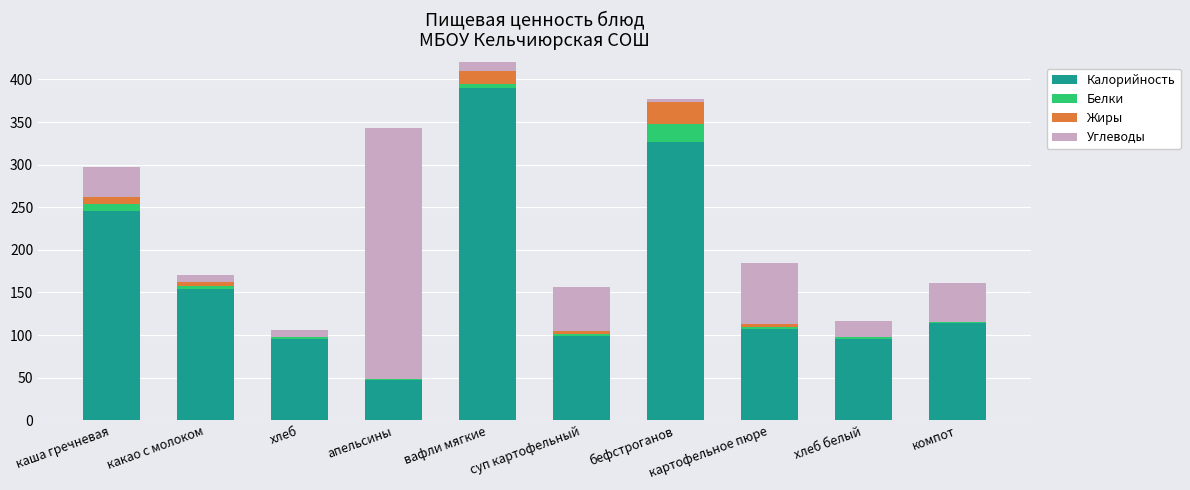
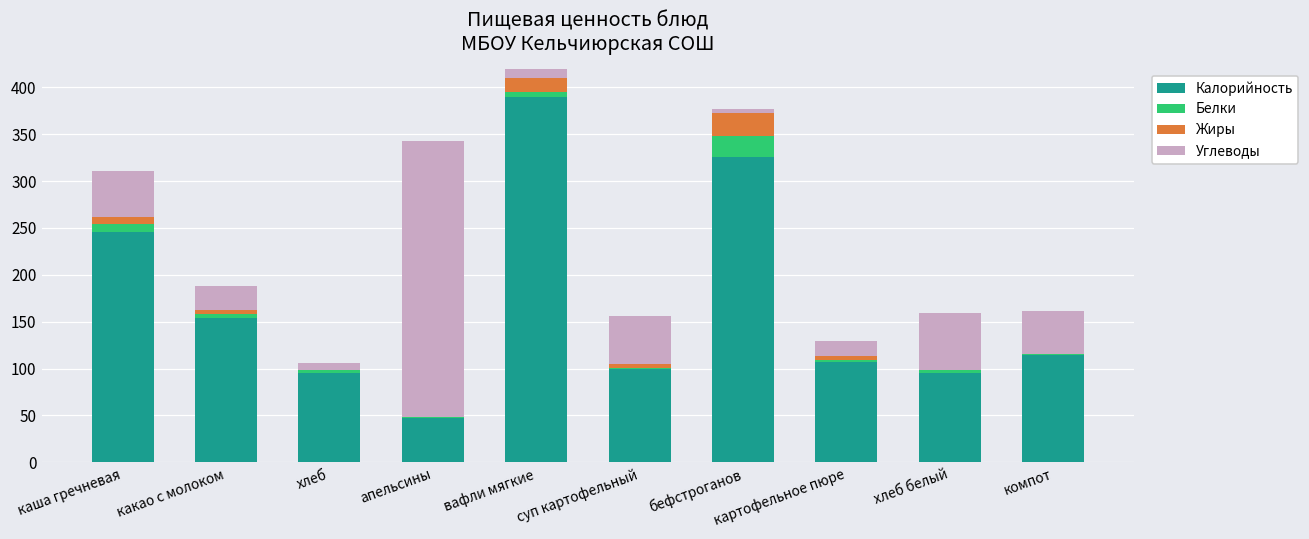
  {
    "Жиры": {
      "каша гречневая": 10,
      "какао с молоком": 0,
      "хлеб": 0,
      "апельсины": 0,
      "вафли мягкие": 20,
      "суп картофельный": 0,
      "бефстроганов": 30,
      "картофельное пюре": 0,
      "хлеб белый": 0,
      "компот": 0
    },
    "Углеводы": {
-     "каша гречневая": 40,
-     "какао с молоком": 10,
+     "каша гречневая": 50,
+     "какао с молоком": 30,
      "хлеб": 10,
      "апельсины": 300,
      "суп картофельный": 50,
      "бефстроганов": 0,
-     "картофельное пюре": 70,
-     "хлеб белый": 20,
+     "картофельное пюре": 20,
+     "хлеб белый": 60,
      "компот": 50
    }
  }
